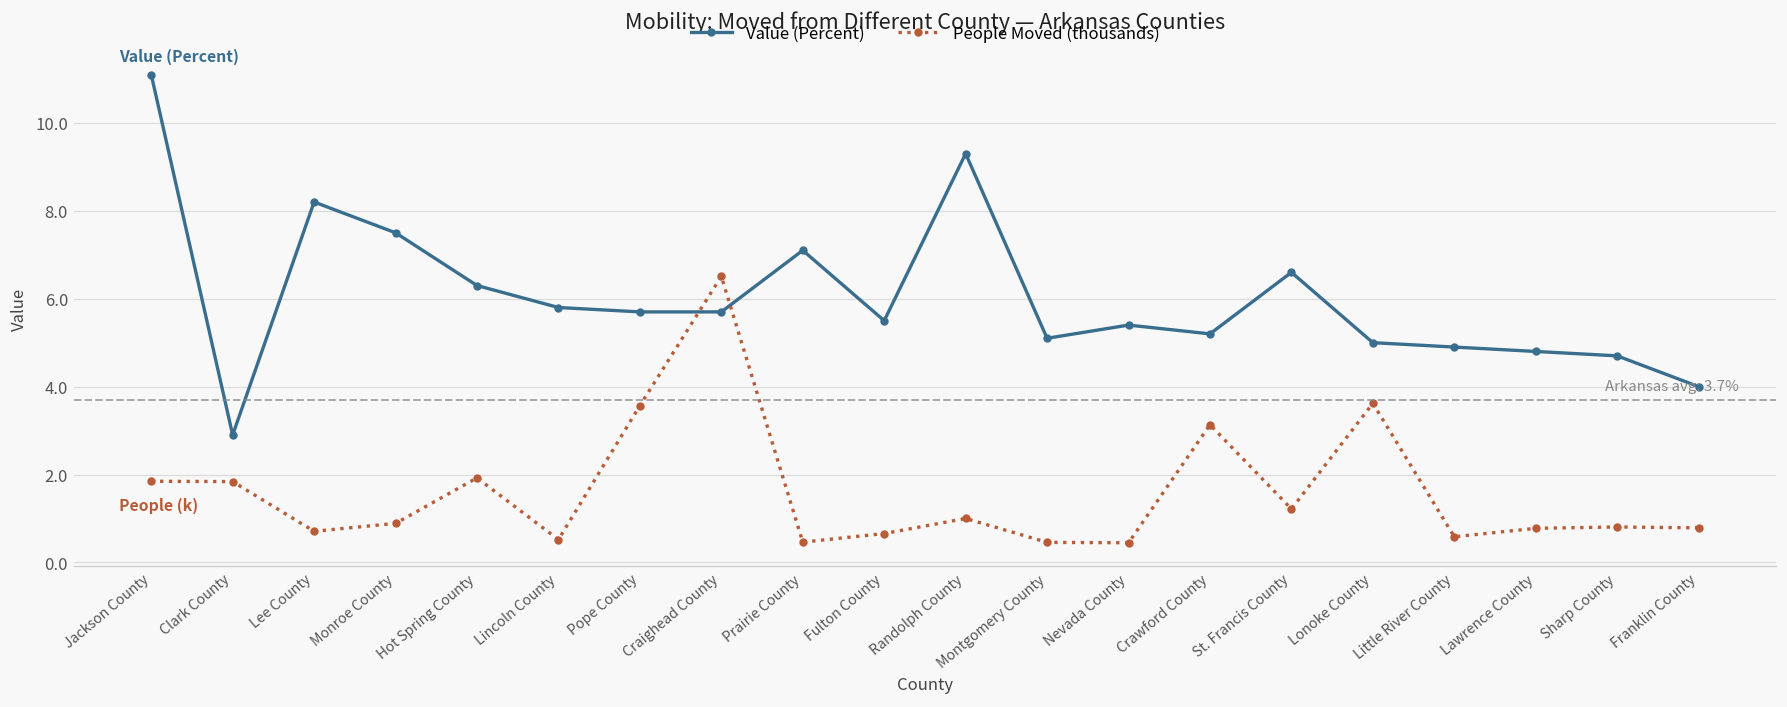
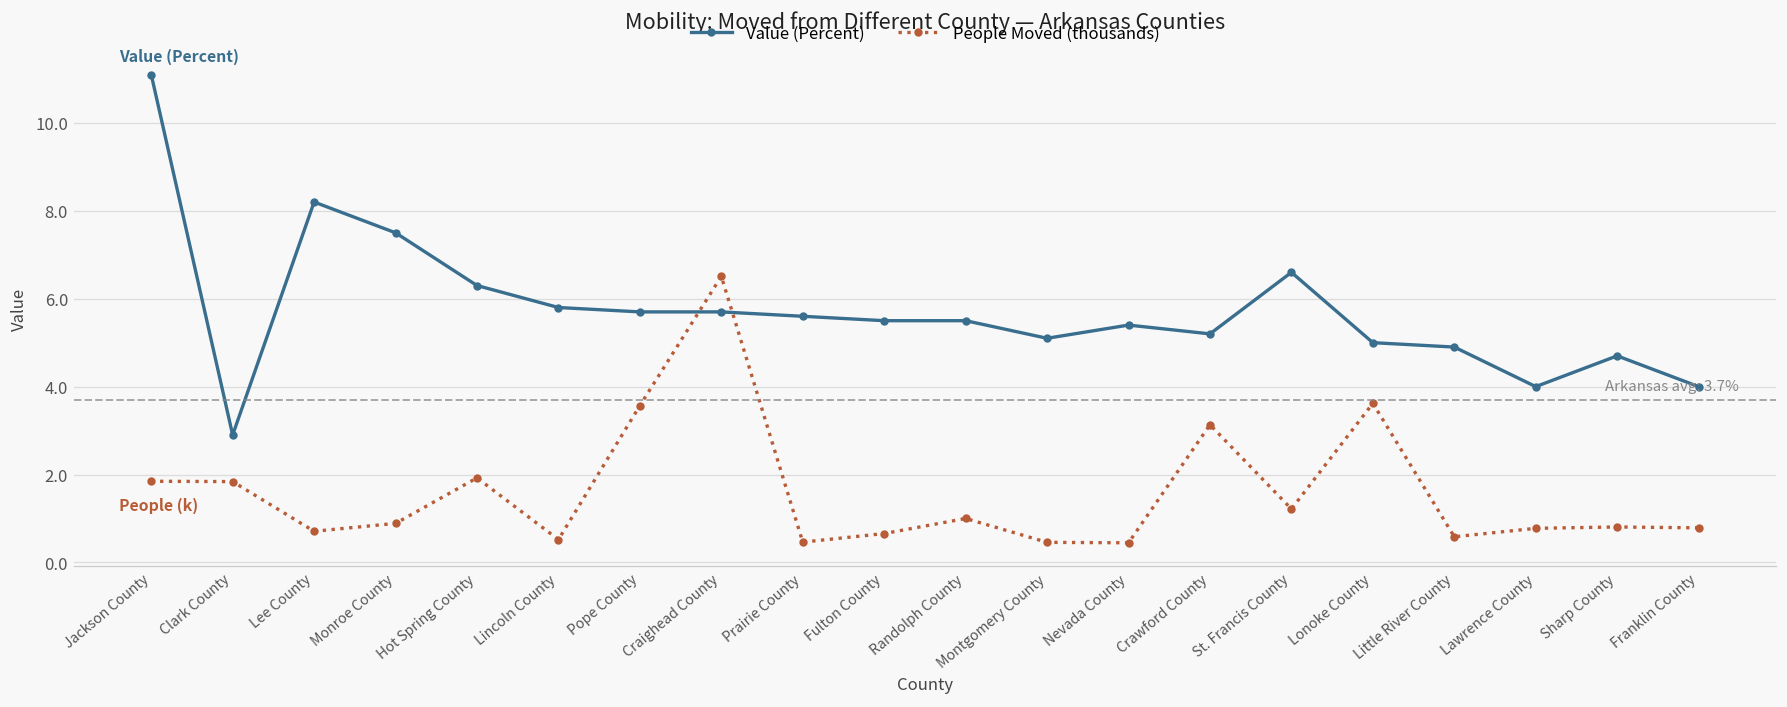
  {
    "Value (Percent)": {
      "Jackson County": 11.1,
      "Clark County": 2.9,
      "Lee County": 8.2,
      "Monroe County": 7.5,
      "Hot Spring County": 6.3,
      "Lincoln County": 5.8,
      "Pope County": 5.7,
      "Craighead County": 5.7,
-     "Prairie County": 7.1,
+     "Prairie County": 5.6,
      "Fulton County": 5.5,
-     "Randolph County": 9.3,
+     "Randolph County": 5.5,
      "Montgomery County": 5.1,
      "Nevada County": 5.4,
      "Crawford County": 5.2,
      "St. Francis County": 6.6,
      "Lonoke County": 5.0,
      "Little River County": 4.9,
-     "Lawrence County": 4.8,
+     "Lawrence County": 4.0,
      "Sharp County": 4.7
    },
    "People Moved (thousands)": {
      "Jackson County": 1.8,
      "Clark County": 1.8,
      "Lee County": 0.7,
      "Monroe County": 0.9,
      "Hot Spring County": 1.9,
      "Lincoln County": 0.5,
      "Pope County": 3.6,
      "Craighead County": 6.5,
      "Prairie County": 0.5,
      "Fulton County": 0.7,
      "Randolph County": 1.0,
      "Montgomery County": 0.5,
      "Nevada County": 0.4,
      "Crawford County": 3.1,
      "St. Francis County": 1.2,
      "Lonoke County": 3.6,
      "Little River County": 0.6,
      "Lawrence County": 0.8,
      "Sharp County": 0.8,
      "Franklin County": 0.8
    }
  }
